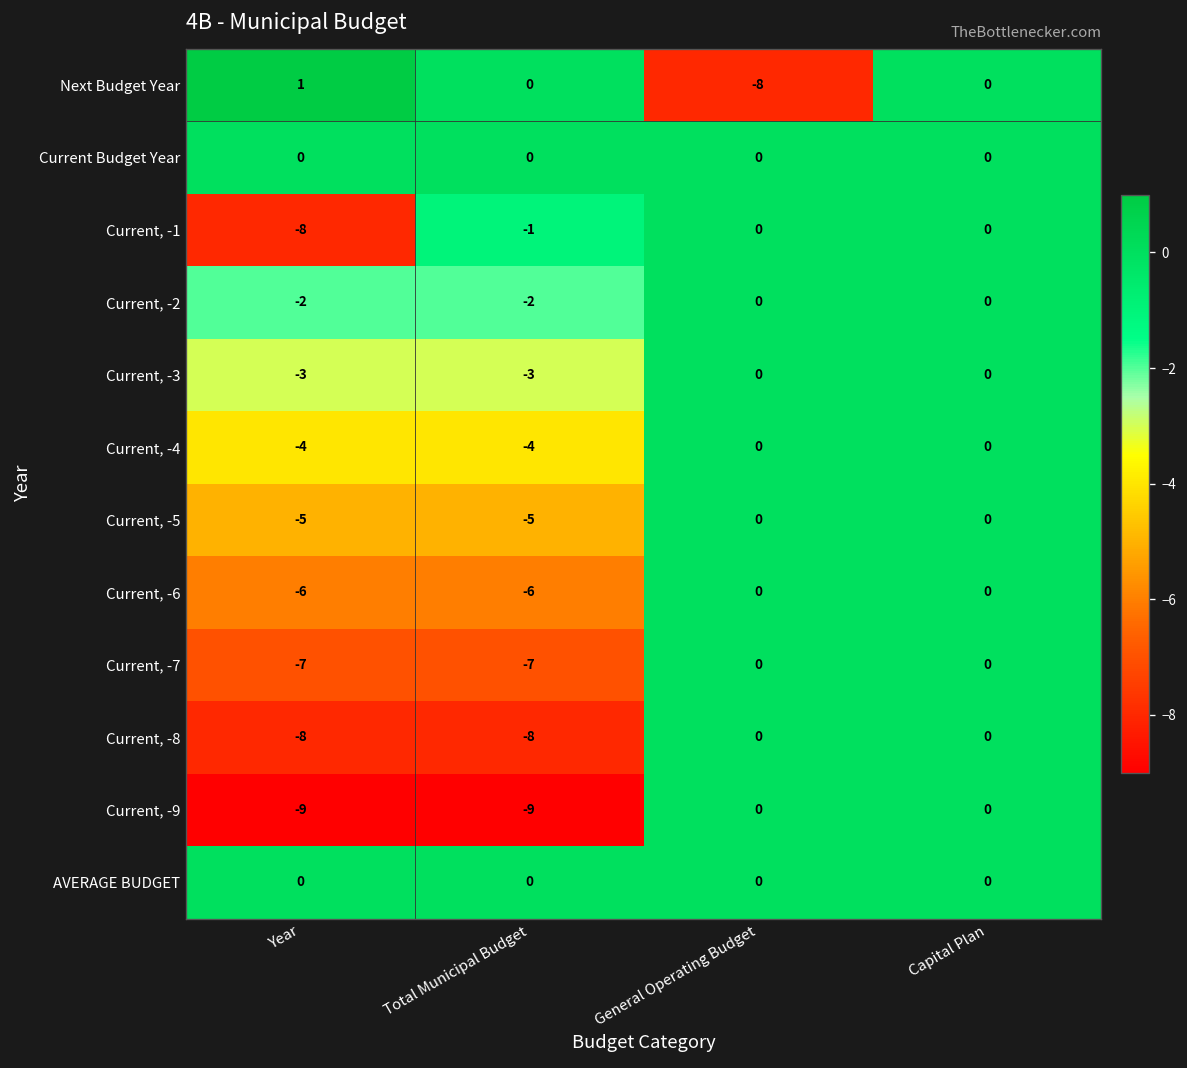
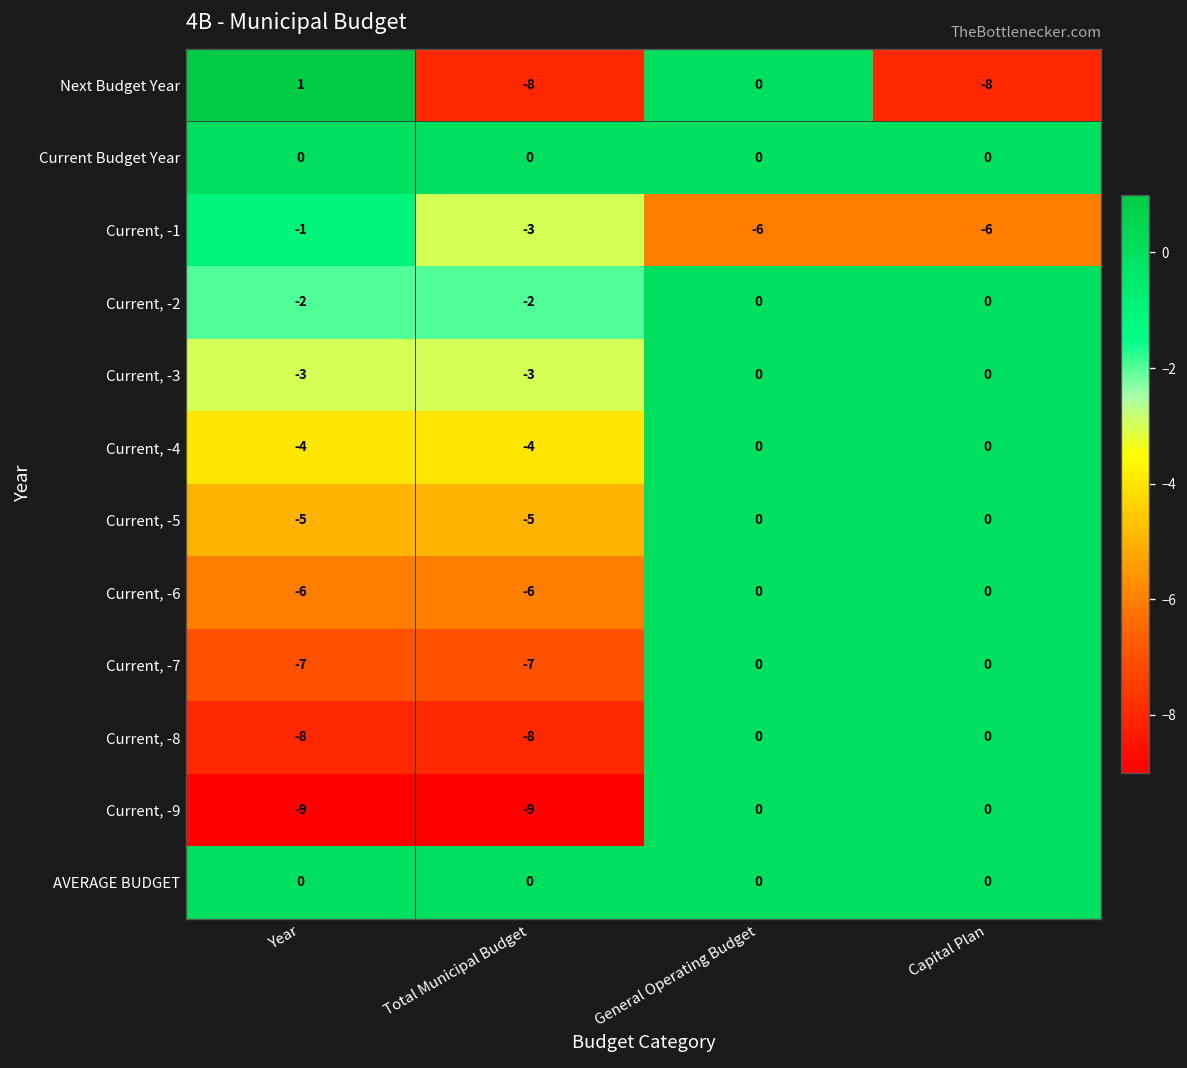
  {
    "Next Budget Year": {
      "Year": 1,
-     "Total Municipal Budget": 0,
-     "General Operating Budget": -8,
-     "Capital Plan": 0
+     "Total Municipal Budget": -8,
+     "General Operating Budget": 0,
+     "Capital Plan": -8
    },
    "Current Budget Year": {
      "Year": 0,
      "Total Municipal Budget": 0,
      "General Operating Budget": 0,
      "Capital Plan": 0
    },
    "Current, -1": {
-     "Year": -8,
-     "Total Municipal Budget": -1,
-     "General Operating Budget": 0,
-     "Capital Plan": 0
+     "Year": -1,
+     "Total Municipal Budget": -3,
+     "General Operating Budget": -6,
+     "Capital Plan": -6
    },
    "Current, -2": {
      "Year": -2,
      "Total Municipal Budget": -2,
      "General Operating Budget": 0,
      "Capital Plan": 0
    },
    "Current, -3": {
      "Year": -3,
      "Total Municipal Budget": -3,
      "General Operating Budget": 0,
      "Capital Plan": 0
    },
    "Current, -4": {
      "Year": -4,
      "Total Municipal Budget": -4,
      "General Operating Budget": 0,
      "Capital Plan": 0
    },
    "Current, -5": {
      "Year": -5,
      "Total Municipal Budget": -5,
      "General Operating Budget": 0,
      "Capital Plan": 0
    },
    "Current, -6": {
      "Year": -6,
      "Total Municipal Budget": -6,
      "General Operating Budget": 0,
      "Capital Plan": 0
    },
    "Current, -7": {
      "Year": -7,
      "Total Municipal Budget": -7,
      "General Operating Budget": 0,
      "Capital Plan": 0
    },
    "Current, -8": {
      "Year": -8,
      "Total Municipal Budget": -8,
      "General Operating Budget": 0,
      "Capital Plan": 0
    },
    "Current, -9": {
      "Year": -9,
      "Total Municipal Budget": -9,
      "General Operating Budget": 0,
      "Capital Plan": 0
    },
    "AVERAGE BUDGET": {
      "Year": 0,
      "Total Municipal Budget": 0,
      "General Operating Budget": 0,
      "Capital Plan": 0
    }
  }
